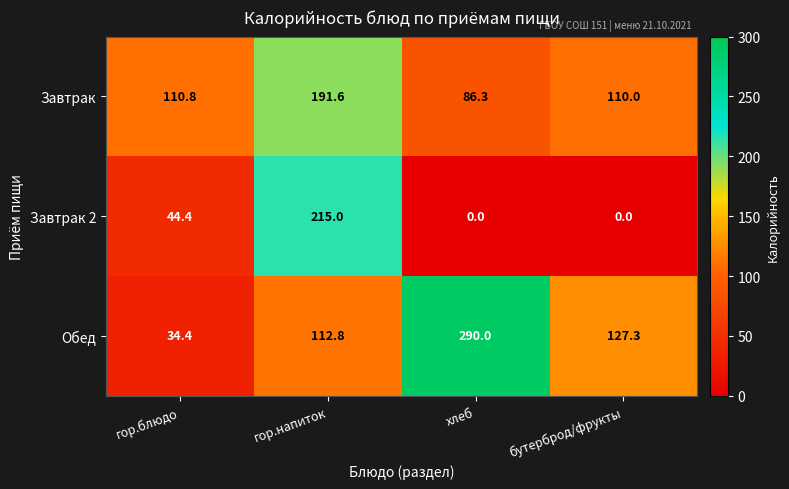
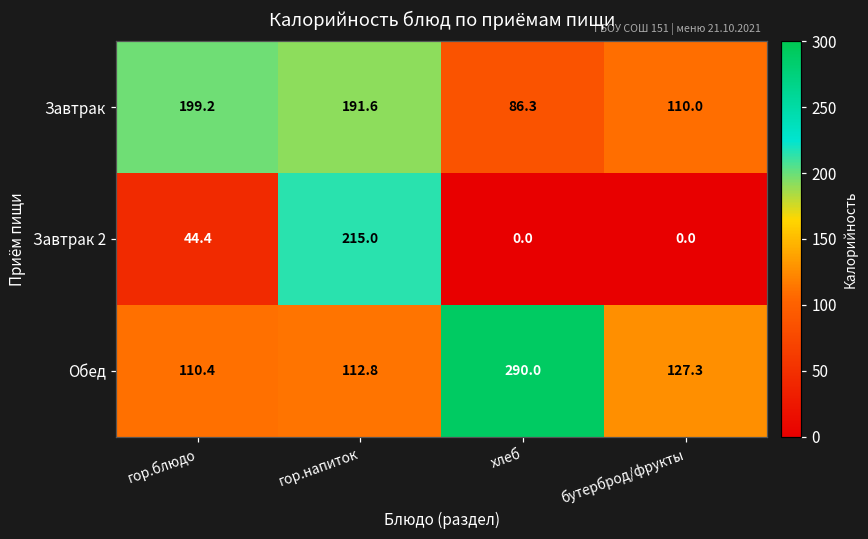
  {
    "Завтрак": {
-     "гор.блюдо": 110.8,
+     "гор.блюдо": 199.2,
      "гор.напиток": 191.6,
      "хлеб": 86.3,
      "бутерброд/фрукты": 110.0
    },
    "Завтрак 2": {
      "гор.блюдо": 44.4,
      "гор.напиток": 215.0,
      "хлеб": 0.0,
      "бутерброд/фрукты": 0.0
    },
    "Обед": {
-     "гор.блюдо": 34.4,
+     "гор.блюдо": 110.4,
      "гор.напиток": 112.8,
      "хлеб": 290.0,
      "бутерброд/фрукты": 127.3
    }
  }
